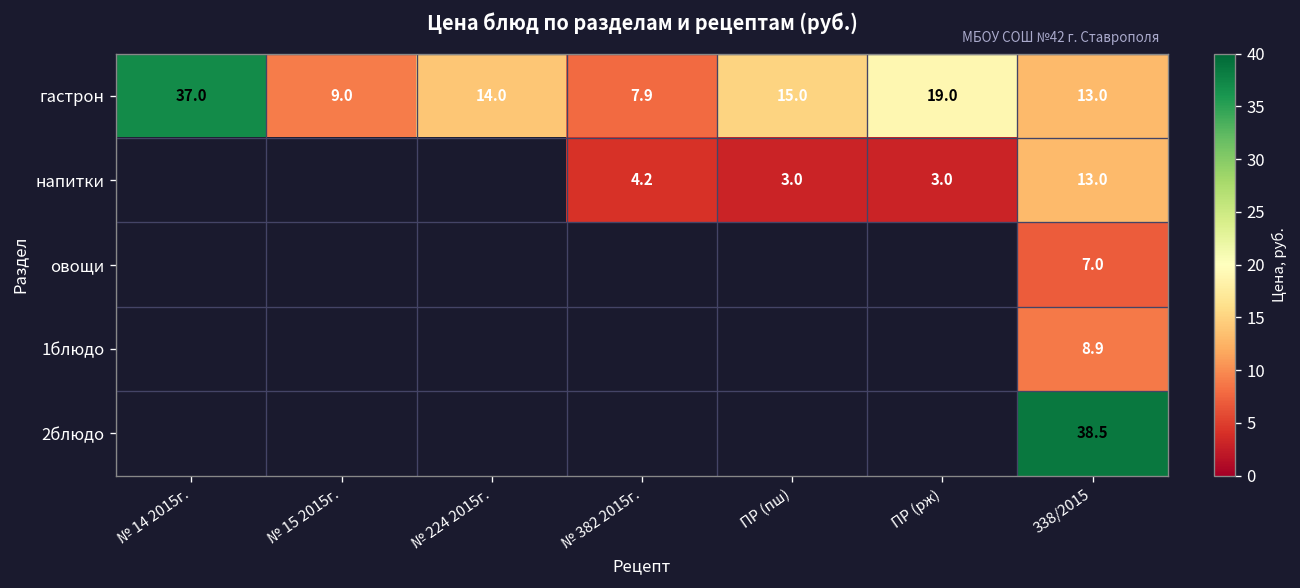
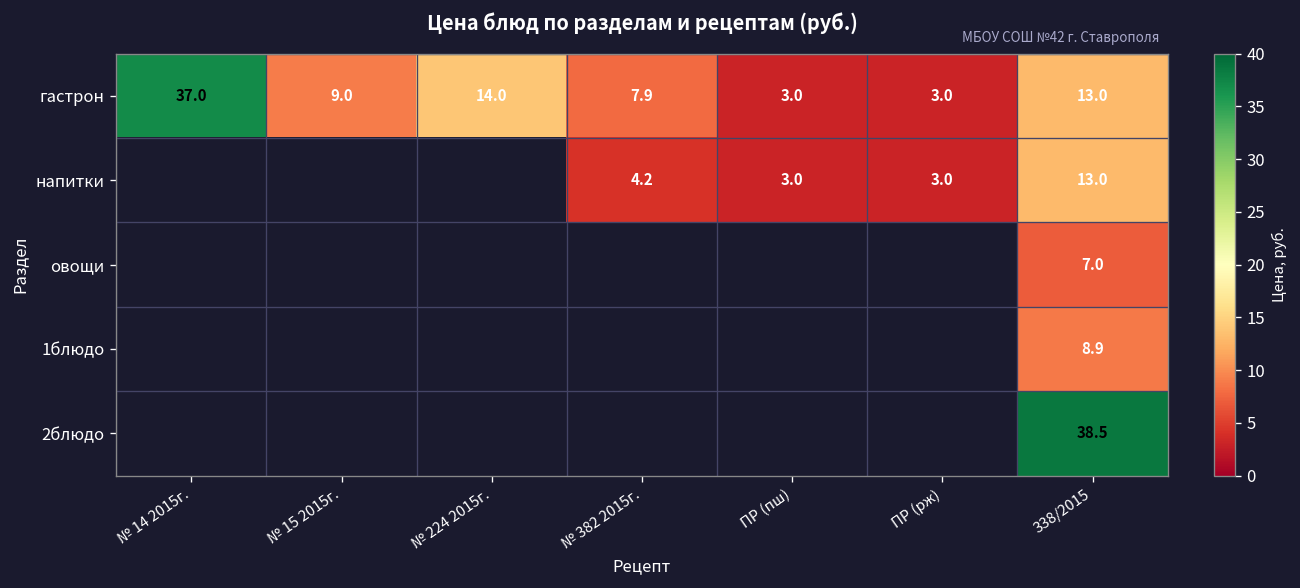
  {
    "гастрон": {
      "№ 14 2015г.": 37.0,
      "№ 15 2015г.": 9.0,
      "№ 224 2015г.": 14.0,
      "№ 382 2015г.": 7.9,
-     "ПР (пш)": 15.0,
-     "ПР (рж)": 19.0,
+     "ПР (пш)": 3.0,
+     "ПР (рж)": 3.0,
      "338/2015": 13.0
    },
    "напитки": {
      "№ 382 2015г.": 4.2,
      "ПР (пш)": 3.0,
      "ПР (рж)": 3.0,
      "338/2015": 13.0
    },
    "овощи": {
      "338/2015": 7.0
    },
    "1блюдо": {
      "338/2015": 8.9
    },
    "2блюдо": {
      "338/2015": 38.5
    }
  }
